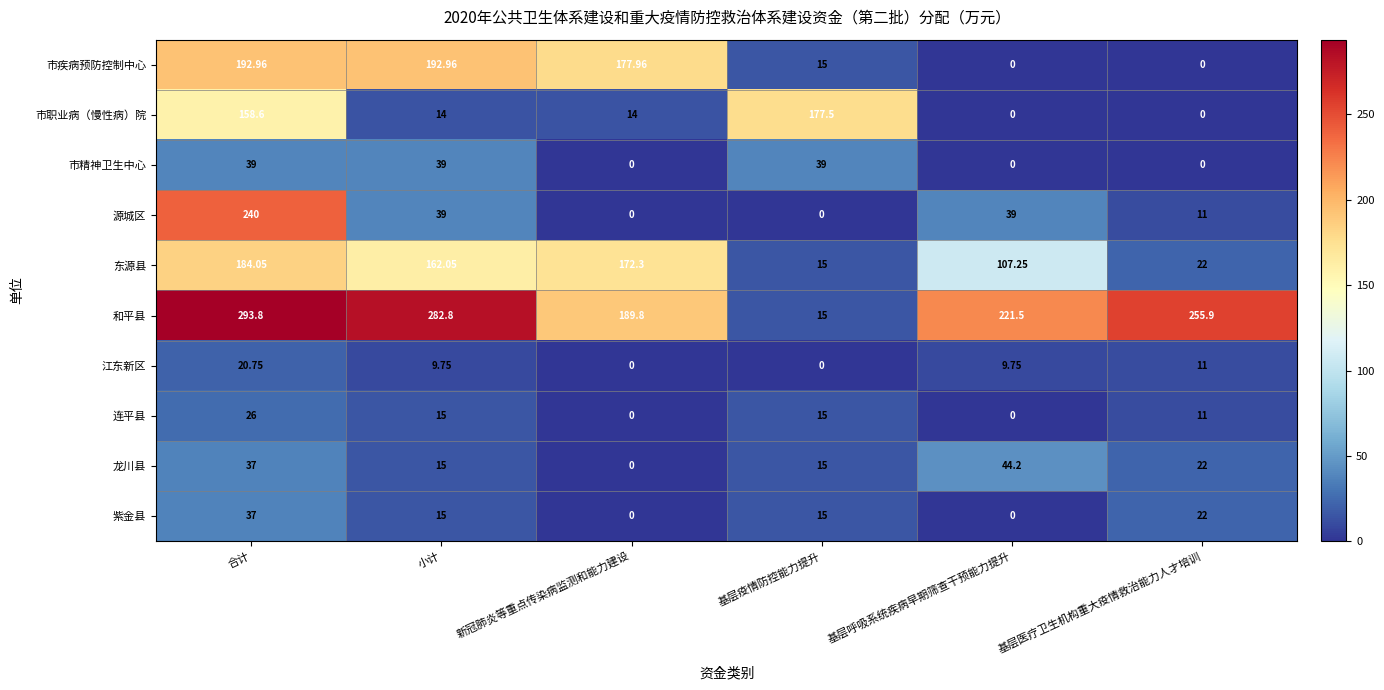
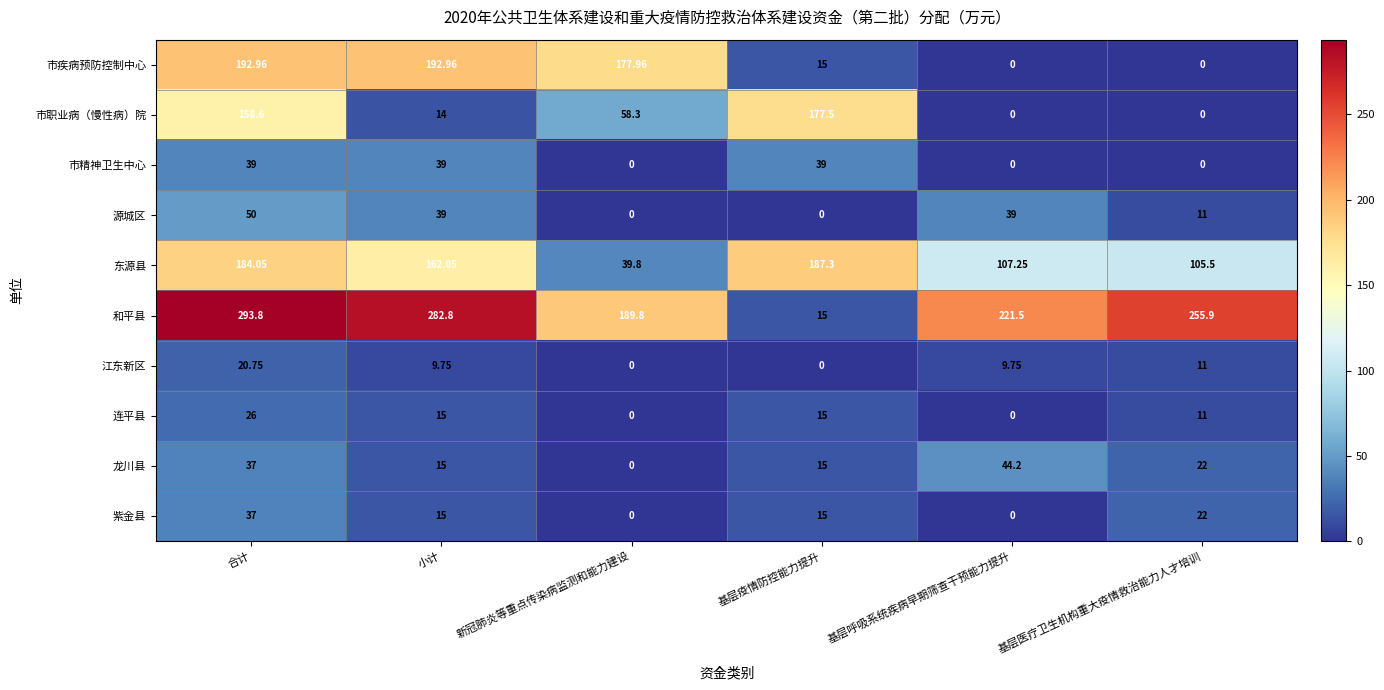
  {
    "市疾病预防控制中心": {
      "合计": 192.96,
      "小计": 192.96,
      "新冠肺炎等重点传染病监测和能力建设": 177.96,
      "基层疫情防控能力提升": 15,
      "基层呼吸系统疾病早期筛查干预能力提升": 0,
      "基层医疗卫生机构重大疫情救治能力人才培训": 0
    },
    "市职业病（慢性病）院": {
      "合计": 158.6,
      "小计": 14,
-     "新冠肺炎等重点传染病监测和能力建设": 14,
+     "新冠肺炎等重点传染病监测和能力建设": 58.3,
      "基层疫情防控能力提升": 177.5,
      "基层呼吸系统疾病早期筛查干预能力提升": 0,
      "基层医疗卫生机构重大疫情救治能力人才培训": 0
    },
    "市精神卫生中心": {
      "合计": 39,
      "小计": 39,
      "新冠肺炎等重点传染病监测和能力建设": 0,
      "基层疫情防控能力提升": 39,
      "基层呼吸系统疾病早期筛查干预能力提升": 0,
      "基层医疗卫生机构重大疫情救治能力人才培训": 0
    },
    "源城区": {
-     "合计": 240,
+     "合计": 50,
      "小计": 39,
      "新冠肺炎等重点传染病监测和能力建设": 0,
      "基层疫情防控能力提升": 0,
      "基层呼吸系统疾病早期筛查干预能力提升": 39,
      "基层医疗卫生机构重大疫情救治能力人才培训": 11
    },
    "东源县": {
      "合计": 184.05,
      "小计": 162.05,
-     "新冠肺炎等重点传染病监测和能力建设": 172.3,
-     "基层疫情防控能力提升": 15,
+     "新冠肺炎等重点传染病监测和能力建设": 39.8,
+     "基层疫情防控能力提升": 187.3,
      "基层呼吸系统疾病早期筛查干预能力提升": 107.25,
-     "基层医疗卫生机构重大疫情救治能力人才培训": 22
+     "基层医疗卫生机构重大疫情救治能力人才培训": 105.5
    },
    "和平县": {
      "合计": 293.8,
      "小计": 282.8,
      "新冠肺炎等重点传染病监测和能力建设": 189.8,
      "基层疫情防控能力提升": 15,
      "基层呼吸系统疾病早期筛查干预能力提升": 221.5,
      "基层医疗卫生机构重大疫情救治能力人才培训": 255.9
    },
    "江东新区": {
      "合计": 20.75,
      "小计": 9.75,
      "新冠肺炎等重点传染病监测和能力建设": 0,
      "基层疫情防控能力提升": 0,
      "基层呼吸系统疾病早期筛查干预能力提升": 9.75,
      "基层医疗卫生机构重大疫情救治能力人才培训": 11
    },
    "连平县": {
      "合计": 26,
      "小计": 15,
      "新冠肺炎等重点传染病监测和能力建设": 0,
      "基层疫情防控能力提升": 15,
      "基层呼吸系统疾病早期筛查干预能力提升": 0,
      "基层医疗卫生机构重大疫情救治能力人才培训": 11
    },
    "龙川县": {
      "合计": 37,
      "小计": 15,
      "新冠肺炎等重点传染病监测和能力建设": 0,
      "基层疫情防控能力提升": 15,
      "基层呼吸系统疾病早期筛查干预能力提升": 44.2,
      "基层医疗卫生机构重大疫情救治能力人才培训": 22
    },
    "紫金县": {
      "合计": 37,
      "小计": 15,
      "新冠肺炎等重点传染病监测和能力建设": 0,
      "基层疫情防控能力提升": 15,
      "基层呼吸系统疾病早期筛查干预能力提升": 0,
      "基层医疗卫生机构重大疫情救治能力人才培训": 22
    }
  }
